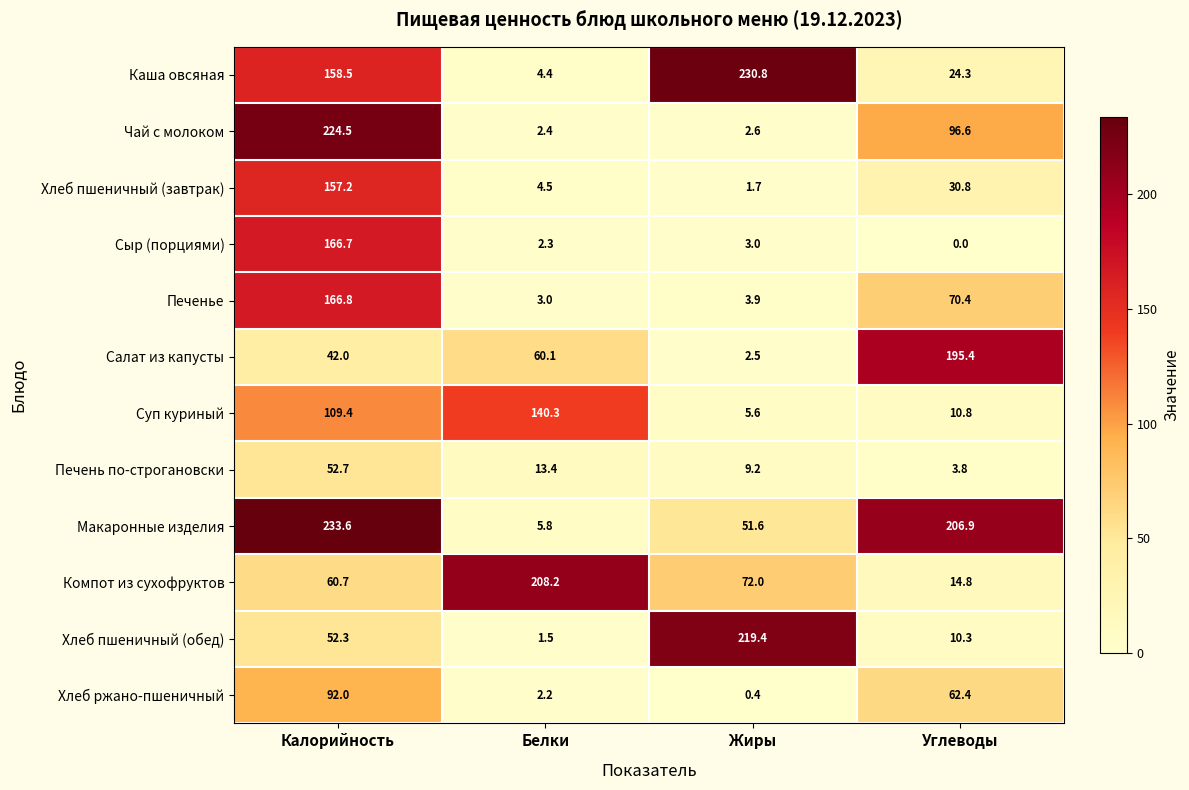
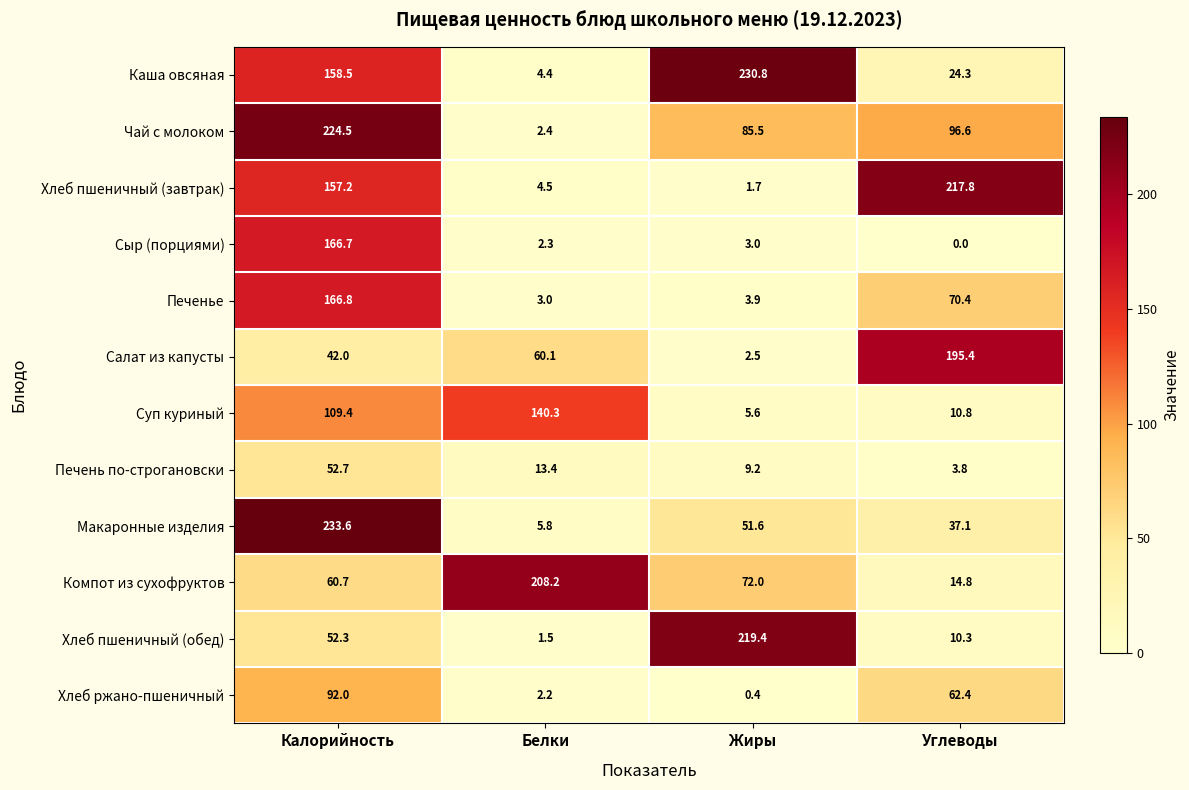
  {
    "Каша овсяная": {
      "Калорийность": 158.5,
      "Белки": 4.4,
      "Жиры": 230.8,
      "Углеводы": 24.3
    },
    "Чай с молоком": {
      "Калорийность": 224.5,
      "Белки": 2.4,
-     "Жиры": 2.6,
+     "Жиры": 85.5,
      "Углеводы": 96.6
    },
    "Хлеб пшеничный (завтрак)": {
      "Калорийность": 157.2,
      "Белки": 4.5,
      "Жиры": 1.7,
-     "Углеводы": 30.8
+     "Углеводы": 217.8
    },
    "Сыр (порциями)": {
      "Калорийность": 166.7,
      "Белки": 2.3,
      "Жиры": 3.0,
      "Углеводы": 0.0
    },
    "Печенье": {
      "Калорийность": 166.8,
      "Белки": 3.0,
      "Жиры": 3.9,
      "Углеводы": 70.4
    },
    "Салат из капусты": {
      "Калорийность": 42.0,
      "Белки": 60.1,
      "Жиры": 2.5,
      "Углеводы": 195.4
    },
    "Суп куриный": {
      "Калорийность": 109.4,
      "Белки": 140.3,
      "Жиры": 5.6,
      "Углеводы": 10.8
    },
    "Печень по-строгановски": {
      "Калорийность": 52.7,
      "Белки": 13.4,
      "Жиры": 9.2,
      "Углеводы": 3.8
    },
    "Макаронные изделия": {
      "Калорийность": 233.6,
      "Белки": 5.8,
      "Жиры": 51.6,
-     "Углеводы": 206.9
+     "Углеводы": 37.1
    },
    "Компот из сухофруктов": {
      "Калорийность": 60.7,
      "Белки": 208.2,
      "Жиры": 72.0,
      "Углеводы": 14.8
    },
    "Хлеб пшеничный (обед)": {
      "Калорийность": 52.3,
      "Белки": 1.5,
      "Жиры": 219.4,
      "Углеводы": 10.3
    },
    "Хлеб ржано-пшеничный": {
      "Калорийность": 92.0,
      "Белки": 2.2,
      "Жиры": 0.4,
      "Углеводы": 62.4
    }
  }
